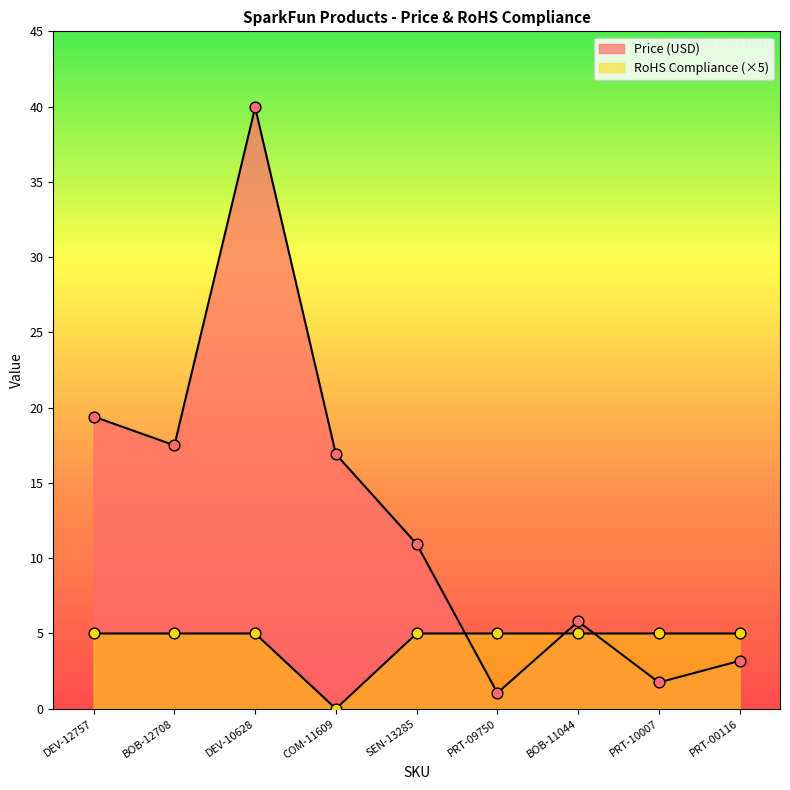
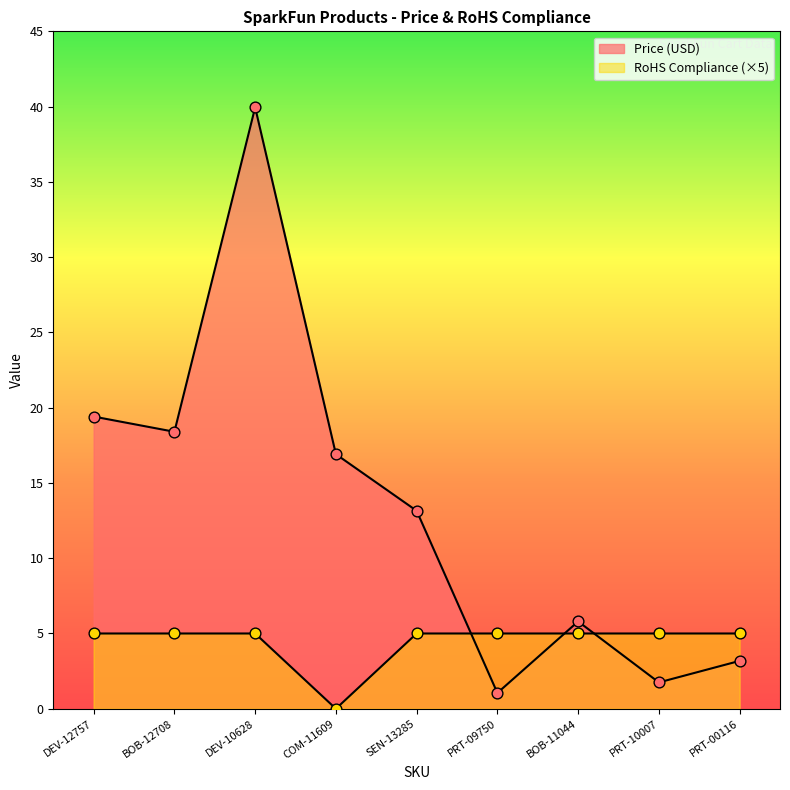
  {
    "Price (USD)": {
      "DEV-12757": 19.4,
-     "BOB-12708": 17.5,
+     "BOB-12708": 18.4,
      "DEV-10628": 40.0,
      "COM-11609": 16.9,
-     "SEN-13285": 11.0,
+     "SEN-13285": 13.2,
      "PRT-09750": 1.1,
      "BOB-11044": 5.8,
      "PRT-10007": 1.8,
      "PRT-00116": 3.2
    },
    "RoHS Compliance (×5)": {
      "DEV-12757": 5.0,
      "BOB-12708": 5.0,
      "DEV-10628": 5.0,
      "COM-11609": 0.0,
      "SEN-13285": 5.0,
      "PRT-09750": 5.0,
      "BOB-11044": 5.0,
      "PRT-10007": 5.0,
      "PRT-00116": 5.0
    }
  }
